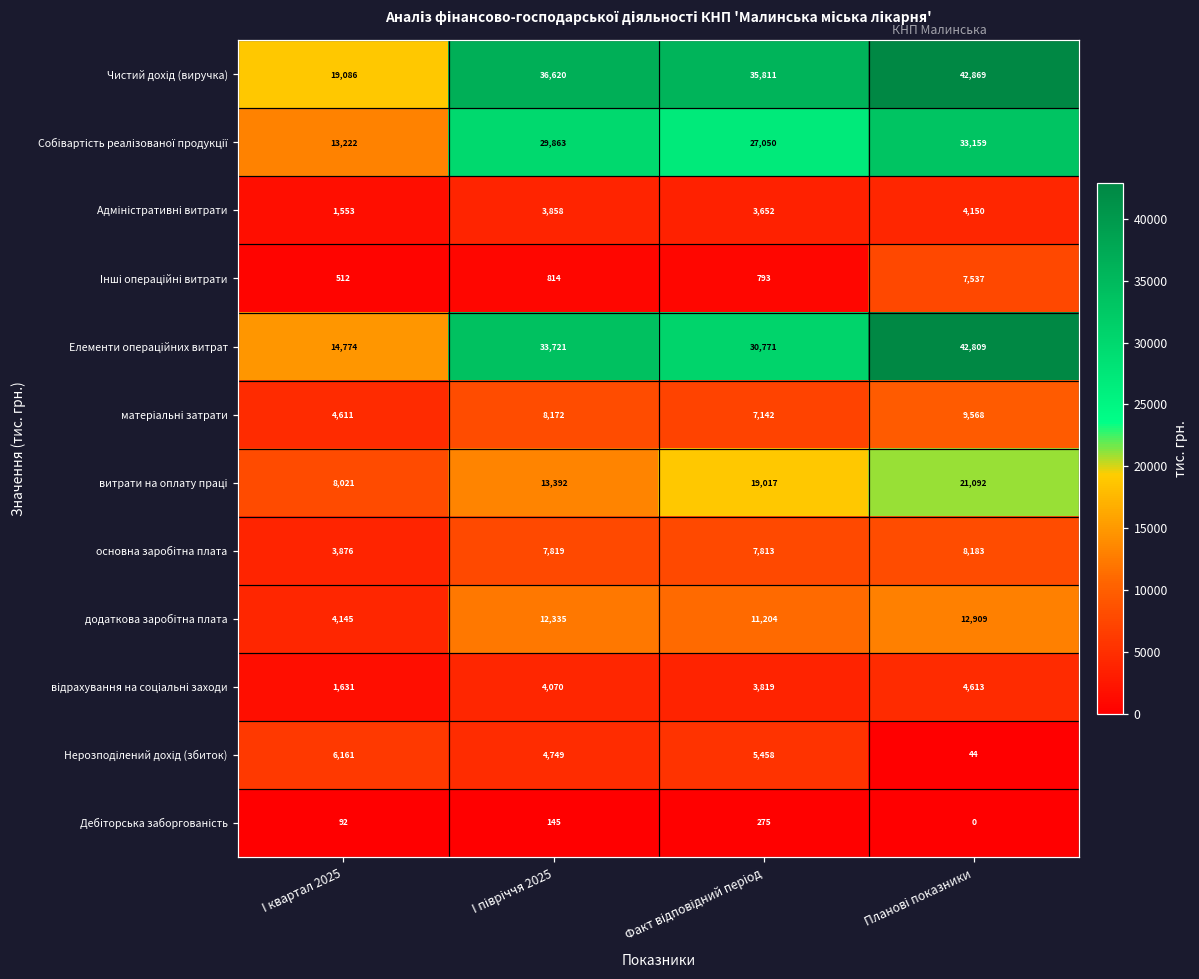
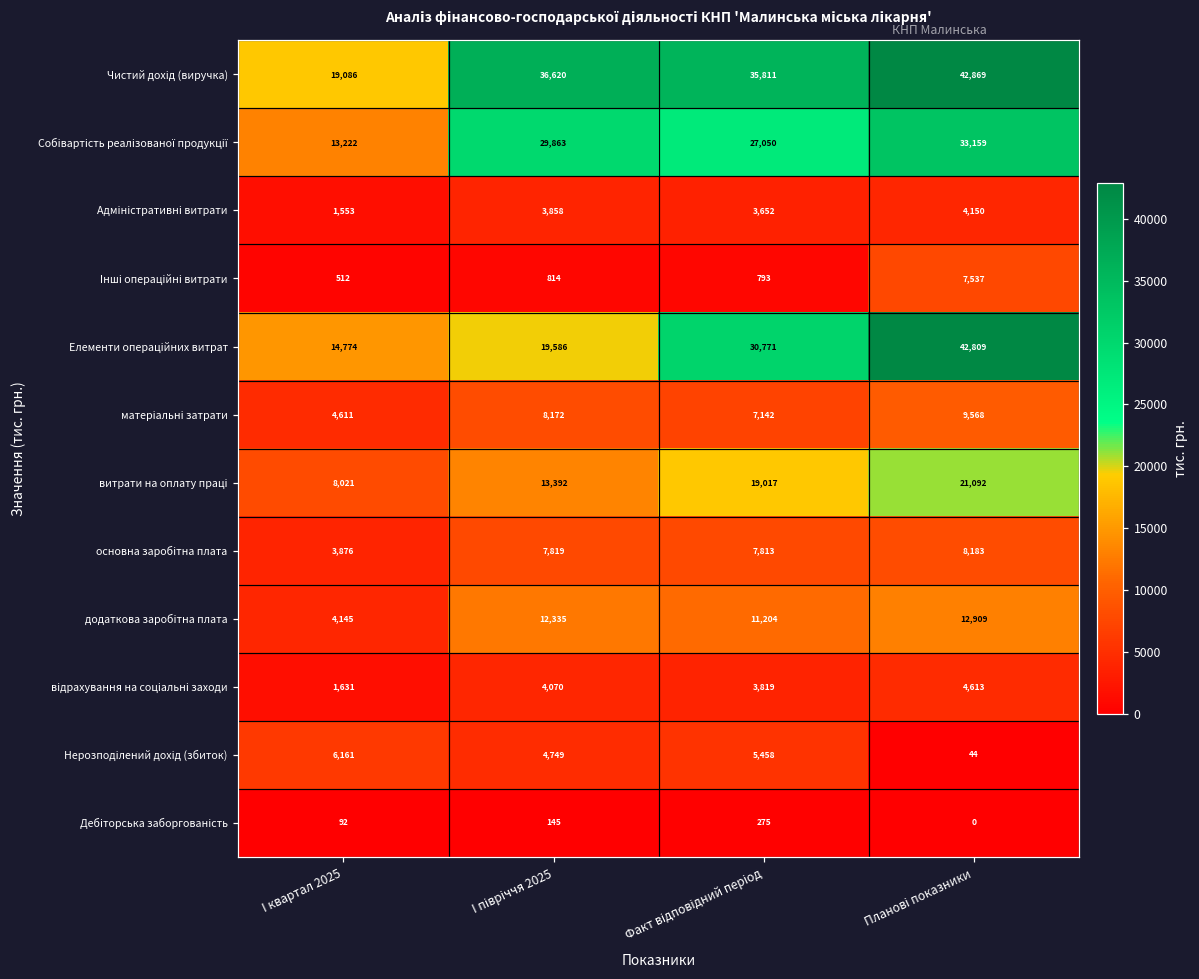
  {
    "Чистий дохід (виручка)": {
      "І квартал 2025": "19,086",
      "І півріччя 2025": "36,620",
      "Факт відповідний період": "35,811",
      "Планові показники": "42,869"
    },
    "Собівартість реалізованої продукції": {
      "І квартал 2025": "13,222",
      "І півріччя 2025": "29,863",
      "Факт відповідний період": "27,050",
      "Планові показники": "33,159"
    },
    "Адміністративні витрати": {
      "І квартал 2025": "1,553",
      "І півріччя 2025": "3,858",
      "Факт відповідний період": "3,652",
      "Планові показники": "4,150"
    },
    "Інші операційні витрати": {
      "І квартал 2025": "512",
      "І півріччя 2025": "814",
      "Факт відповідний період": "793",
      "Планові показники": "7,537"
    },
    "Елементи операційних витрат": {
      "І квартал 2025": "14,774",
-     "І півріччя 2025": "33,721",
+     "І півріччя 2025": "19,586",
      "Факт відповідний період": "30,771",
      "Планові показники": "42,809"
    },
    "матеріальні затрати": {
      "І квартал 2025": "4,611",
      "І півріччя 2025": "8,172",
      "Факт відповідний період": "7,142",
      "Планові показники": "9,568"
    },
    "витрати на оплату праці": {
      "І квартал 2025": "8,021",
      "І півріччя 2025": "13,392",
      "Факт відповідний період": "19,017",
      "Планові показники": "21,092"
    },
    "основна заробітна плата": {
      "І квартал 2025": "3,876",
      "І півріччя 2025": "7,819",
      "Факт відповідний період": "7,813",
      "Планові показники": "8,183"
    },
    "додаткова заробітна плата": {
      "І квартал 2025": "4,145",
      "І півріччя 2025": "12,335",
      "Факт відповідний період": "11,204",
      "Планові показники": "12,909"
    },
    "відрахування на соціальні заходи": {
      "І квартал 2025": "1,631",
      "І півріччя 2025": "4,070",
      "Факт відповідний період": "3,819",
      "Планові показники": "4,613"
    },
    "Нерозподілений дохід (збиток)": {
      "І квартал 2025": "6,161",
      "І півріччя 2025": "4,749",
      "Факт відповідний період": "5,458",
      "Планові показники": "44"
    },
    "Дебіторська заборгованість": {
      "І квартал 2025": "92",
      "І півріччя 2025": "145",
      "Факт відповідний період": "275",
      "Планові показники": "0"
    }
  }
